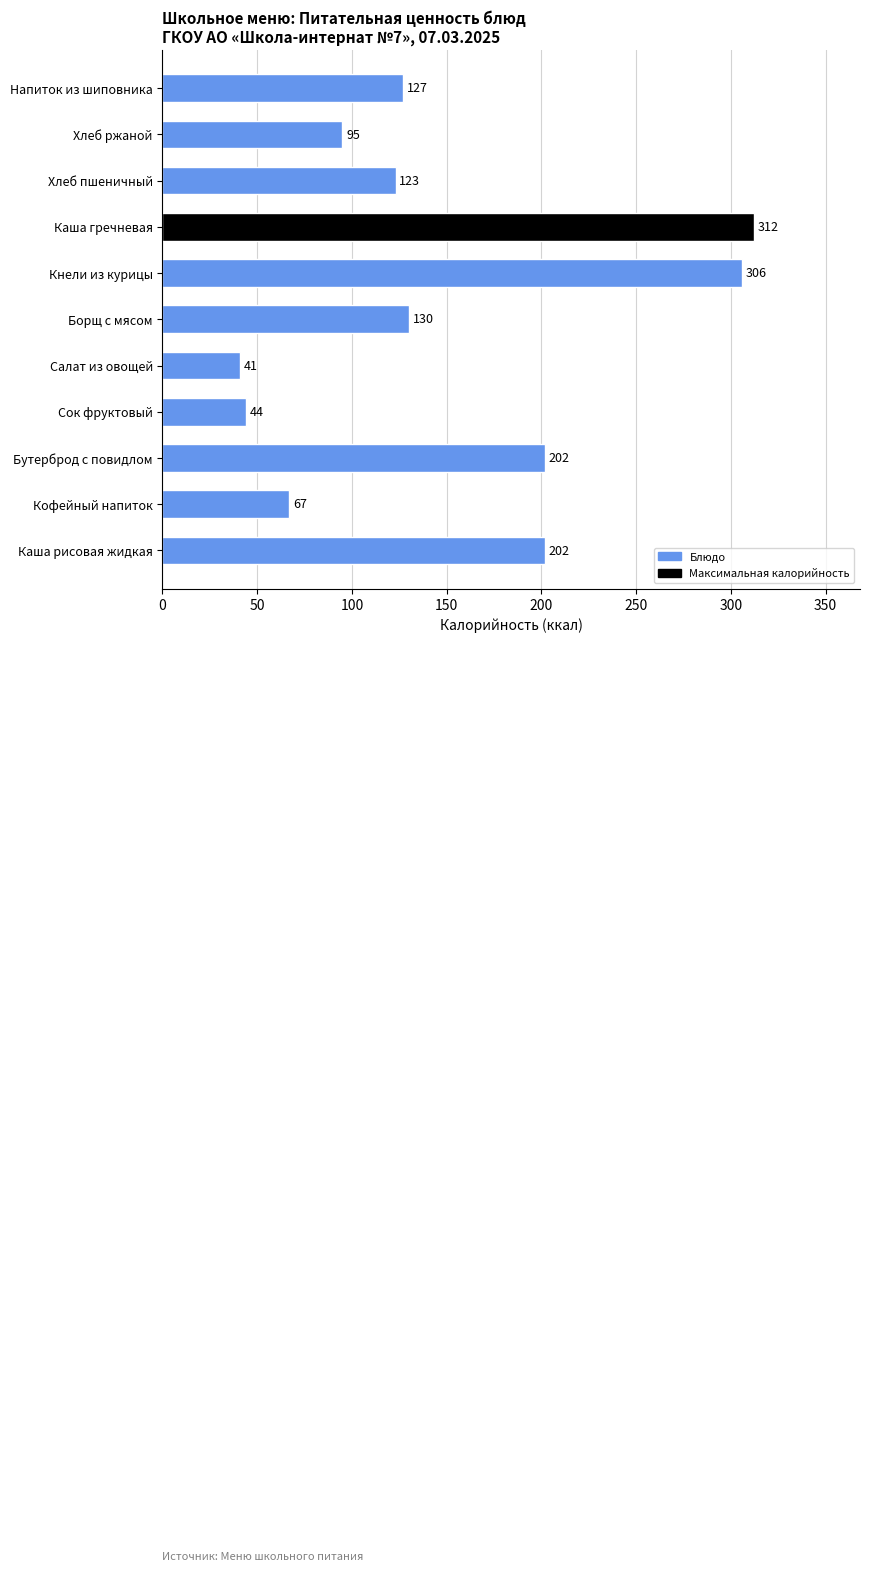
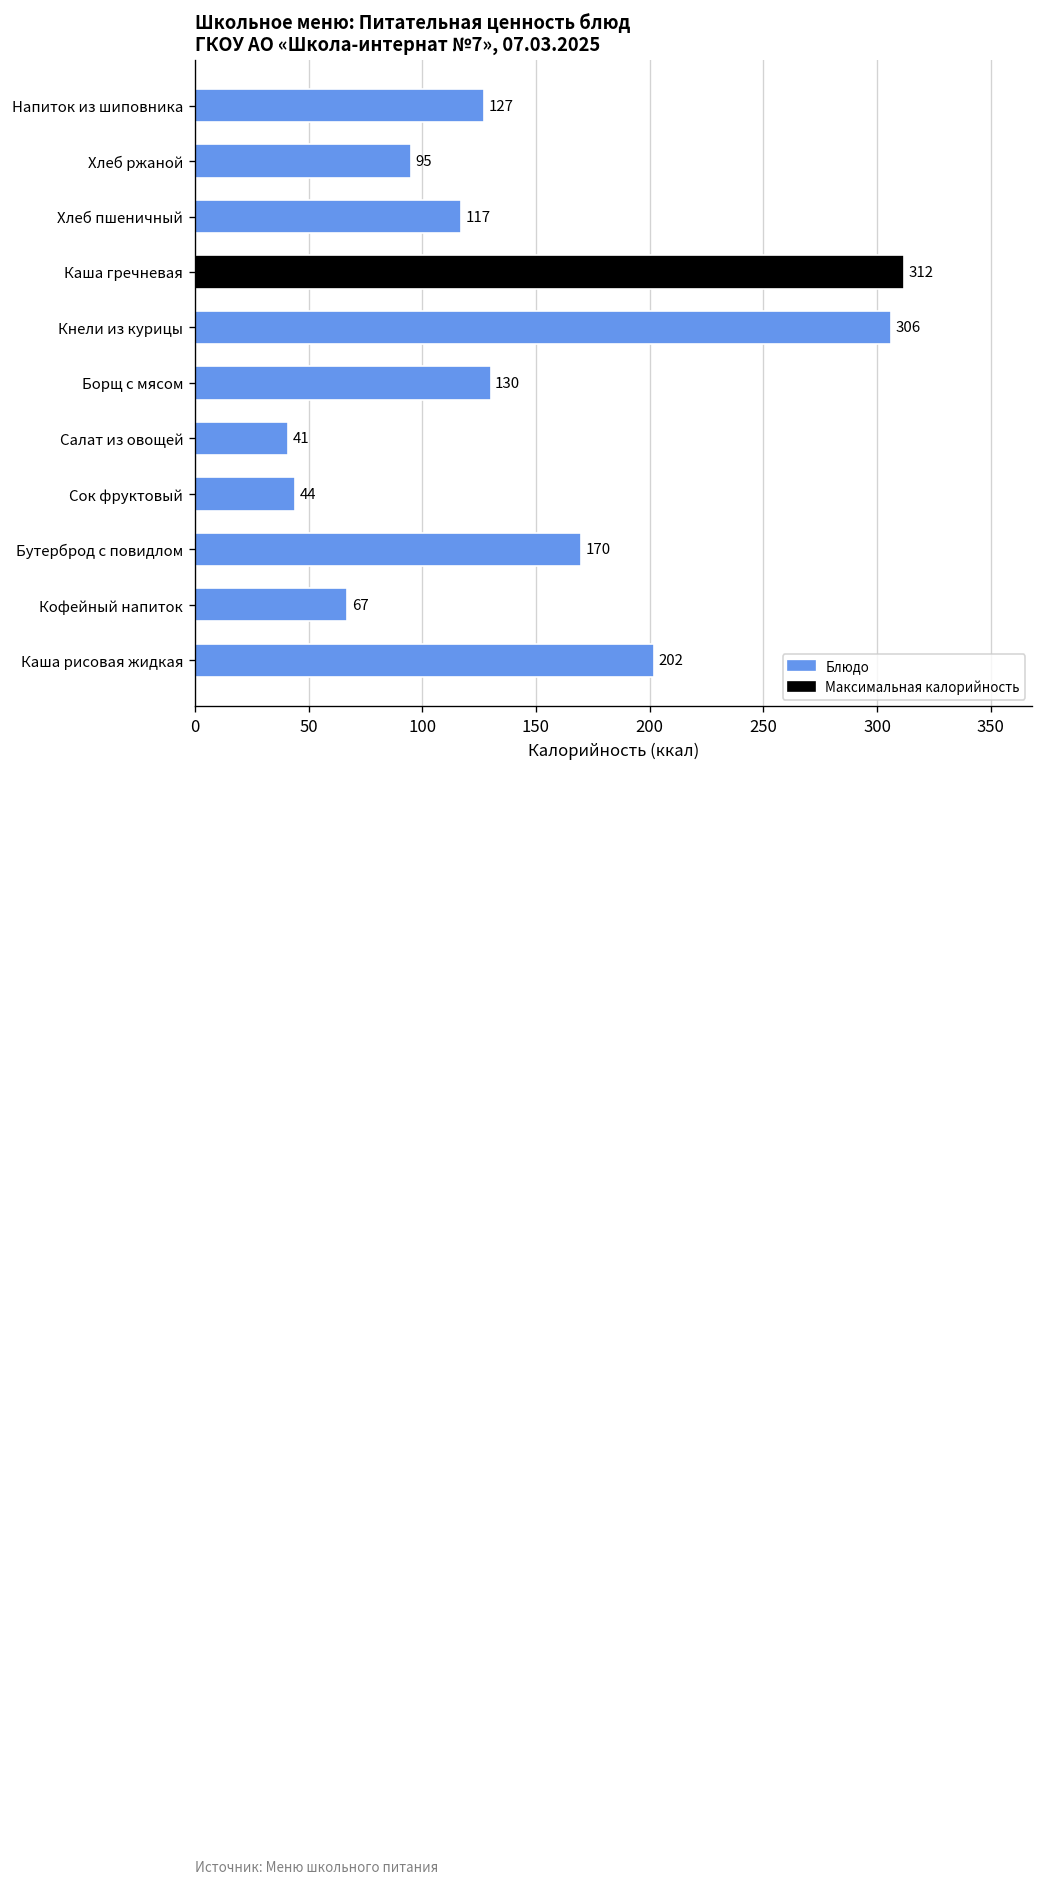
  {
    "Напиток из шиповника": 127,
    "Хлеб ржаной": 95,
-   "Хлеб пшеничный": 123,
+   "Хлеб пшеничный": 117,
    "Каша гречневая": 312,
    "Кнели из курицы": 306,
    "Борщ с мясом": 130,
    "Салат из овощей": 41,
    "Сок фруктовый": 44,
-   "Бутерброд с повидлом": 202,
+   "Бутерброд с повидлом": 170,
    "Кофейный напиток": 67,
    "Каша рисовая жидкая": 202
  }
